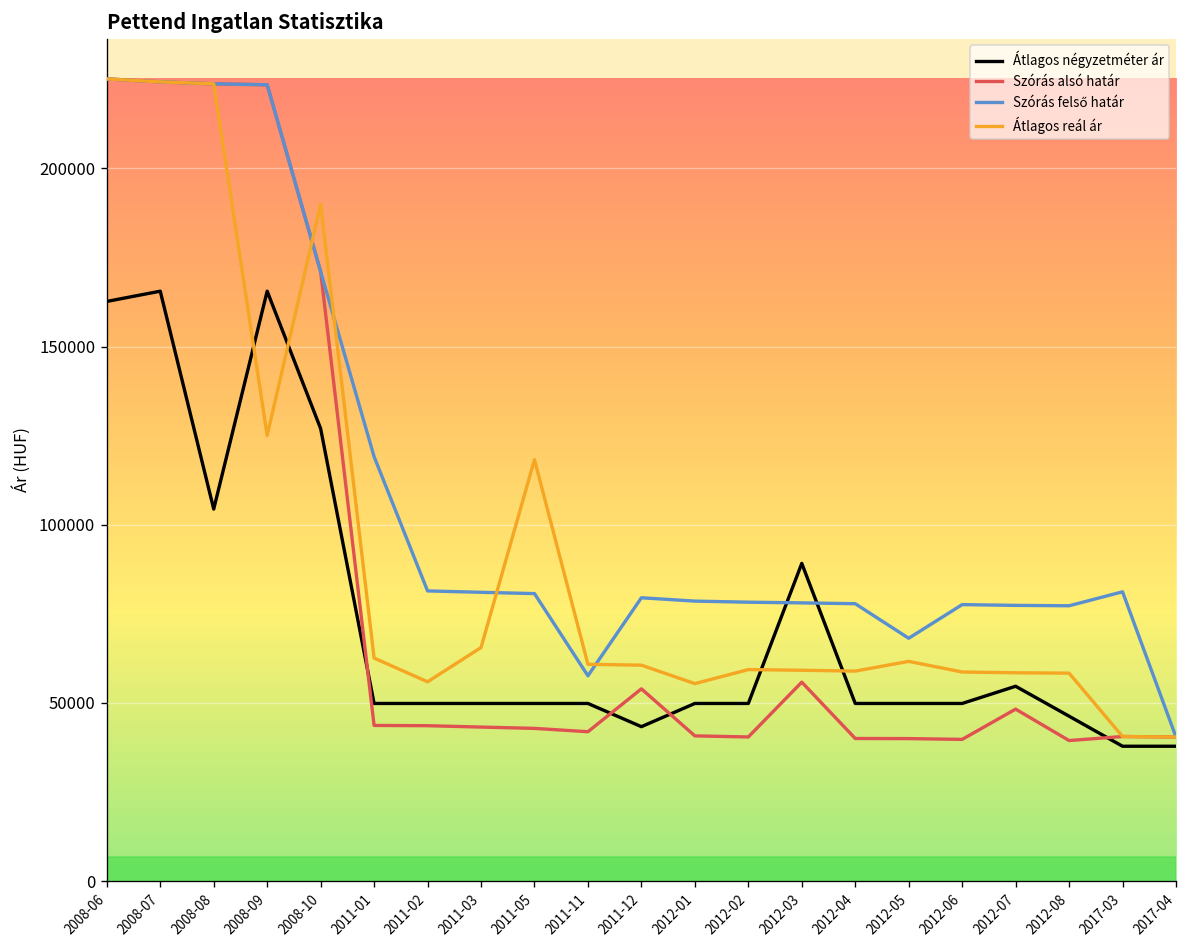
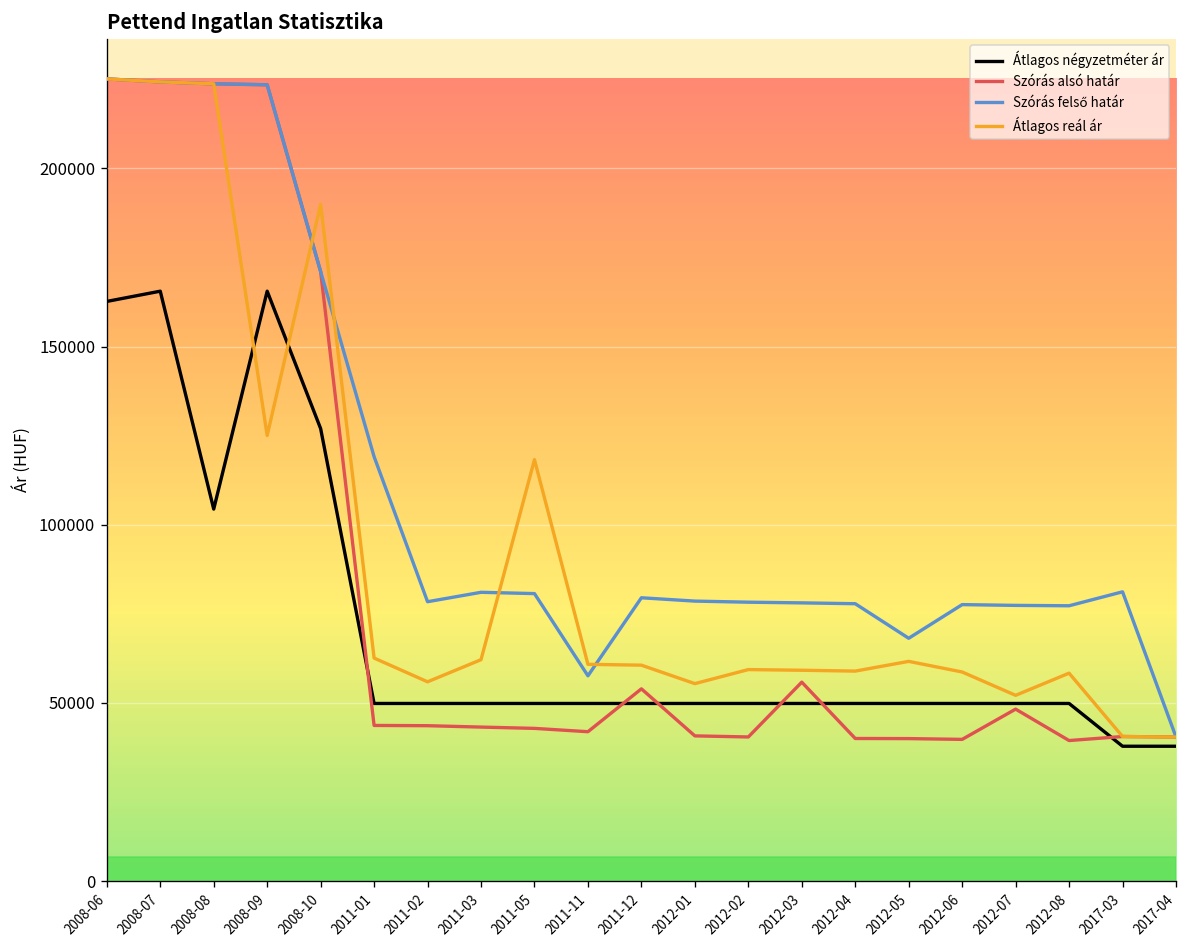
  {
    "Átlagos négyzetméter ár": {
      "2008-06": 163000,
      "2008-07": 166000,
      "2008-08": 104000,
      "2008-09": 166000,
      "2008-10": 127000,
      "2011-01": 50000,
      "2011-02": 50000,
      "2011-03": 50000,
      "2011-05": 50000,
      "2011-11": 50000,
-     "2011-12": 43000,
+     "2011-12": 50000,
      "2012-01": 50000,
      "2012-02": 50000,
-     "2012-03": 89000,
+     "2012-03": 50000,
      "2012-04": 50000,
      "2012-05": 50000,
      "2012-06": 50000,
-     "2012-07": 55000,
-     "2012-08": 46000,
+     "2012-07": 50000,
+     "2012-08": 50000,
      "2017-03": 38000,
      "2017-04": 38000
    },
    "Szórás alsó határ": {
      "2011-01": 44000,
      "2011-02": 44000,
      "2011-03": 43000,
      "2011-05": 43000,
      "2011-11": 42000,
      "2011-12": 54000,
      "2012-01": 41000,
      "2012-02": 40000,
      "2012-03": 56000,
      "2012-04": 40000,
      "2012-05": 40000,
      "2012-06": 40000,
      "2012-07": 48000,
      "2012-08": 39000
    },
    "Szórás felső határ": {
      "2011-01": 119000,
-     "2011-02": 81000,
+     "2011-02": 78000,
      "2011-03": 81000,
      "2011-05": 81000,
      "2011-11": 58000,
      "2011-12": 80000,
      "2012-01": 79000,
      "2012-02": 78000,
      "2012-03": 78000,
      "2012-04": 78000,
      "2012-05": 68000,
      "2012-06": 78000,
      "2012-07": 77000,
      "2012-08": 77000,
      "2017-03": 81000
    },
    "Átlagos reál ár": {
      "2008-09": 125000,
      "2008-10": 190000,
      "2011-01": 63000,
      "2011-02": 56000,
-     "2011-03": 66000,
+     "2011-03": 62000,
      "2011-05": 118000,
      "2011-11": 61000,
      "2011-12": 61000,
      "2012-01": 55000,
      "2012-02": 59000,
      "2012-03": 59000,
      "2012-04": 59000,
      "2012-05": 62000,
      "2012-06": 59000,
-     "2012-07": 58000,
+     "2012-07": 52000,
      "2012-08": 58000
    }
  }
